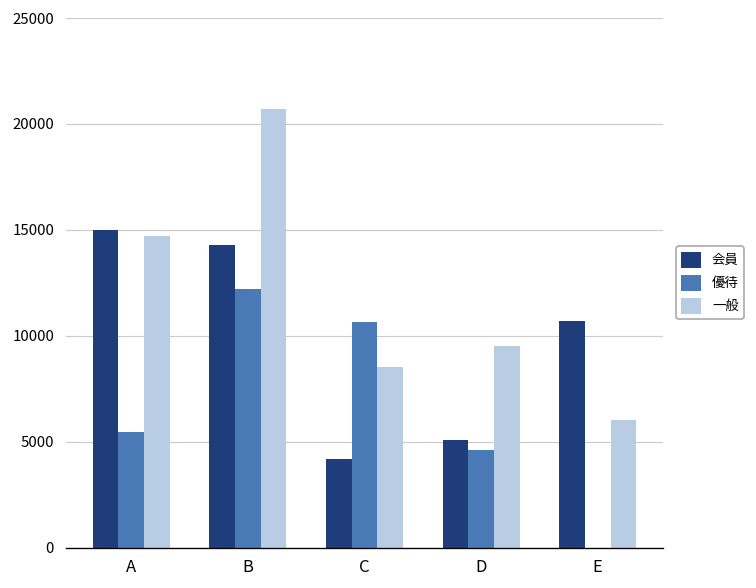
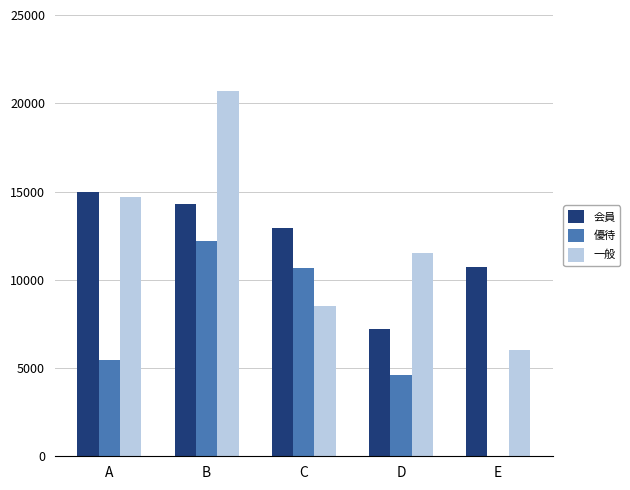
  {
    "会員": {
      "A": 15000,
      "B": 14300,
-     "C": 4200,
-     "D": 5100,
+     "C": 12900,
+     "D": 7200,
      "E": 10700
    },
    "優待": {
      "A": 5500,
      "B": 12200,
      "C": 10700,
      "D": 4600,
      "E": 0
    },
    "一般": {
      "A": 14700,
      "B": 20700,
      "C": 8500,
-     "D": 9500,
+     "D": 11500,
      "E": 6000
    }
  }
